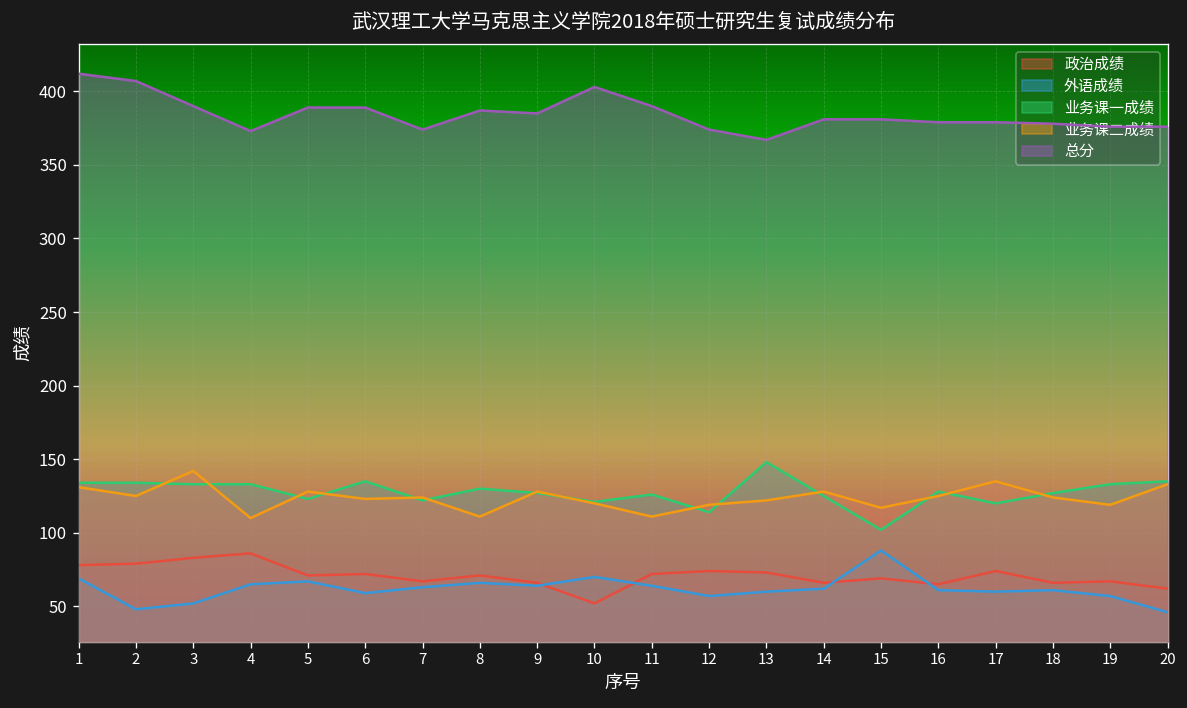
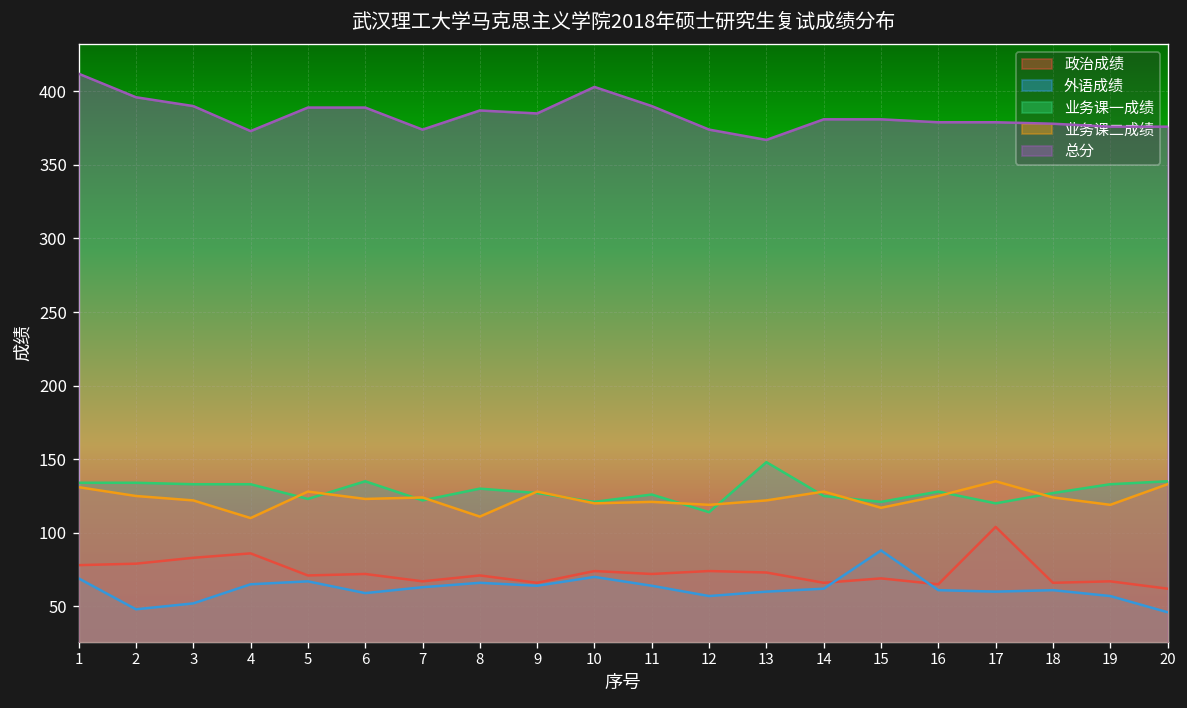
  {
    "政治成绩": {
      "1": 78,
      "2": 79,
      "3": 83,
      "4": 86,
      "5": 71,
      "6": 72,
      "7": 67,
      "8": 71,
-     "10": 52,
+     "10": 74,
      "11": 72,
      "12": 74,
      "13": 73,
      "14": 66,
      "15": 69,
      "16": 65,
-     "17": 74,
+     "17": 104,
      "18": 66,
      "19": 67,
      "20": 62
    },
    "外语成绩": {
      "1": 69,
      "2": 48,
      "3": 52,
      "4": 65,
      "5": 67,
      "6": 59,
      "7": 63,
      "8": 66,
      "10": 70,
      "11": 64,
      "12": 57,
      "13": 60,
      "14": 62,
      "15": 88,
      "16": 61,
      "17": 60,
      "18": 61,
      "19": 57,
      "20": 46
    },
    "业务课一成绩": {
      "1": 134,
      "2": 134,
      "3": 133,
      "4": 133,
      "5": 123,
      "6": 135,
      "8": 130,
      "11": 126,
      "12": 114,
      "13": 148,
      "14": 125,
-     "15": 102,
+     "15": 121,
      "16": 128,
      "17": 120,
      "18": 127,
      "19": 133
    },
    "业务课二成绩": {
      "1": 131,
      "2": 125,
-     "3": 142,
+     "3": 122,
      "4": 110,
      "5": 128,
      "6": 123,
      "8": 111,
-     "11": 111,
+     "11": 121,
      "12": 119,
      "13": 122,
      "14": 128,
      "15": 117,
      "16": 125,
      "17": 135,
      "18": 124,
      "19": 119
    },
    "总分": {
      "1": 412,
-     "2": 407,
+     "2": 396,
      "3": 390,
      "4": 373,
      "5": 389,
      "6": 389,
      "7": 374,
      "8": 387,
      "9": 385,
      "10": 403,
      "11": 390,
      "12": 374,
      "13": 367,
      "14": 381,
      "15": 381,
      "16": 379,
      "17": 379,
      "20": 376
    }
  }
